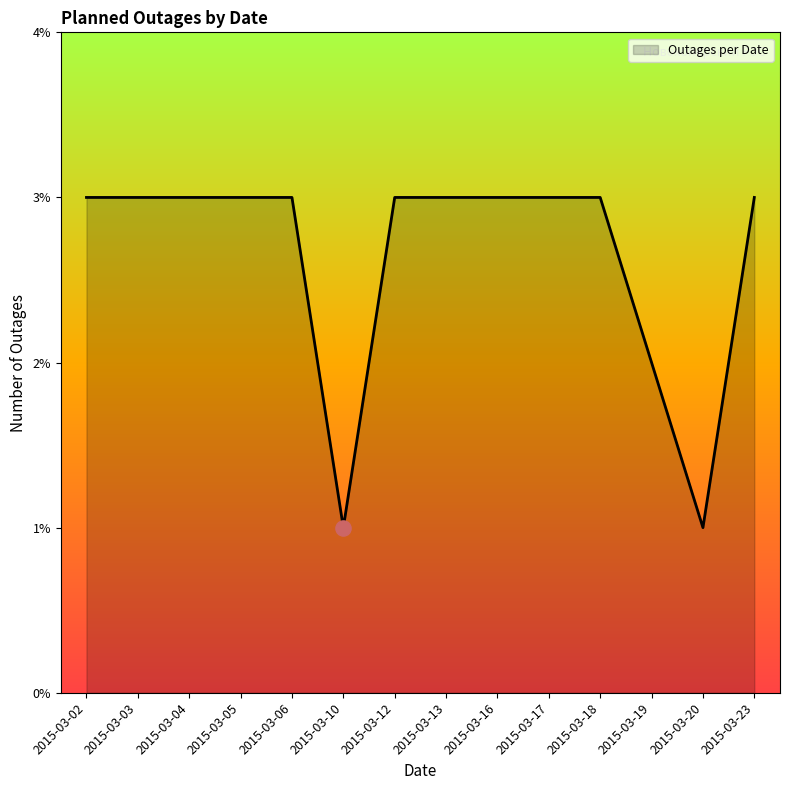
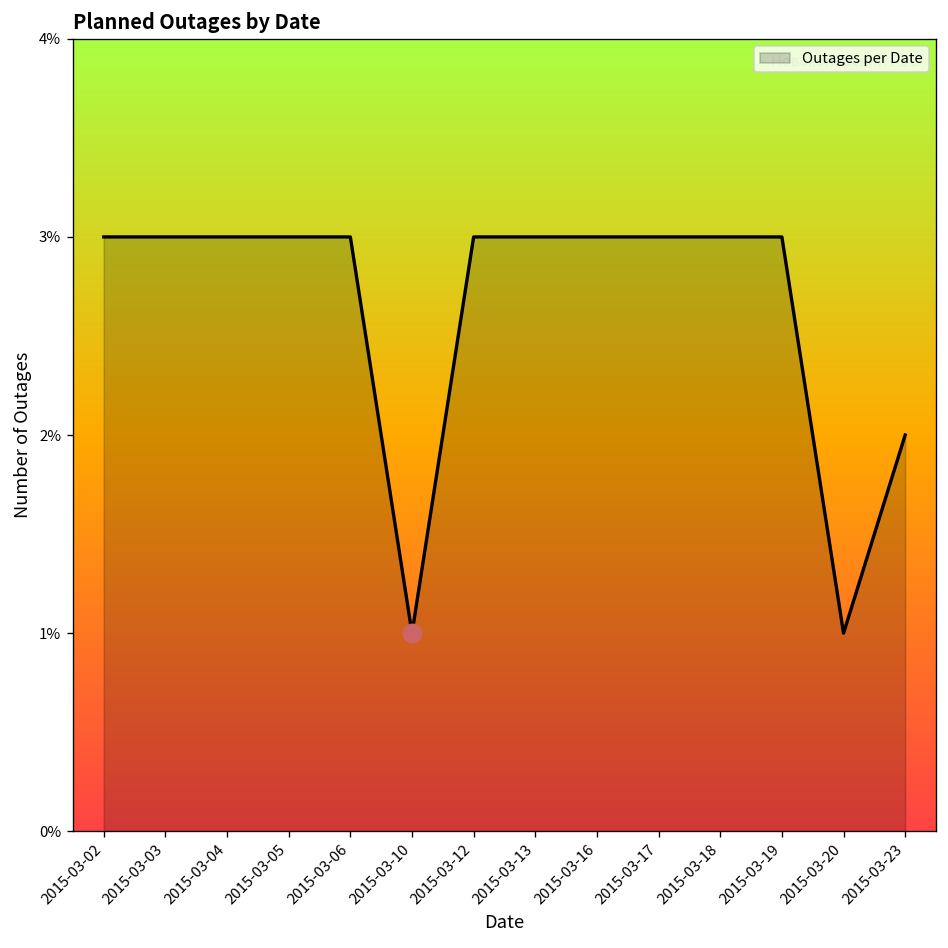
  {
    "Outages per Date": {
      "2015-03-02": "3%",
      "2015-03-03": "3%",
      "2015-03-04": "3%",
      "2015-03-05": "3%",
      "2015-03-06": "3%",
      "2015-03-12": "3%",
      "2015-03-13": "3%",
      "2015-03-16": "3%",
      "2015-03-17": "3%",
      "2015-03-18": "3%",
-     "2015-03-19": "2%",
+     "2015-03-19": "3%",
      "2015-03-20": "1%",
-     "2015-03-23": "3%"
+     "2015-03-23": "2%"
    }
  }
